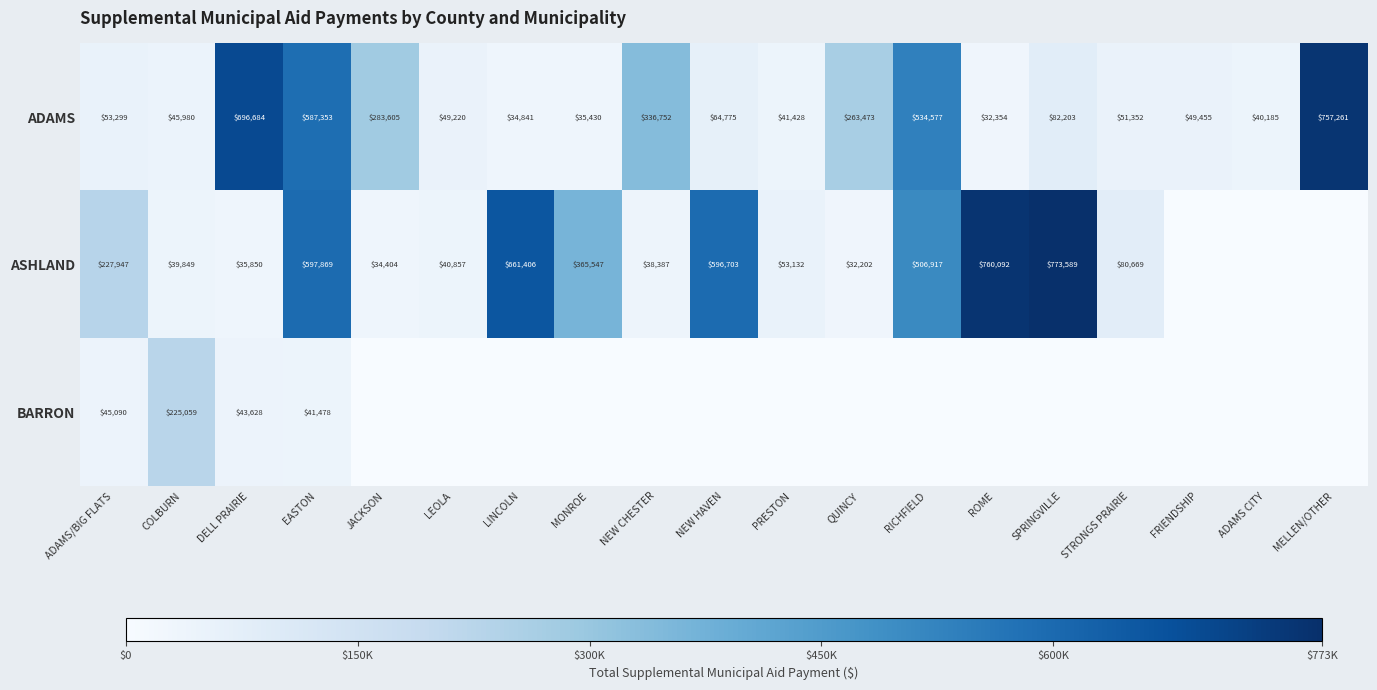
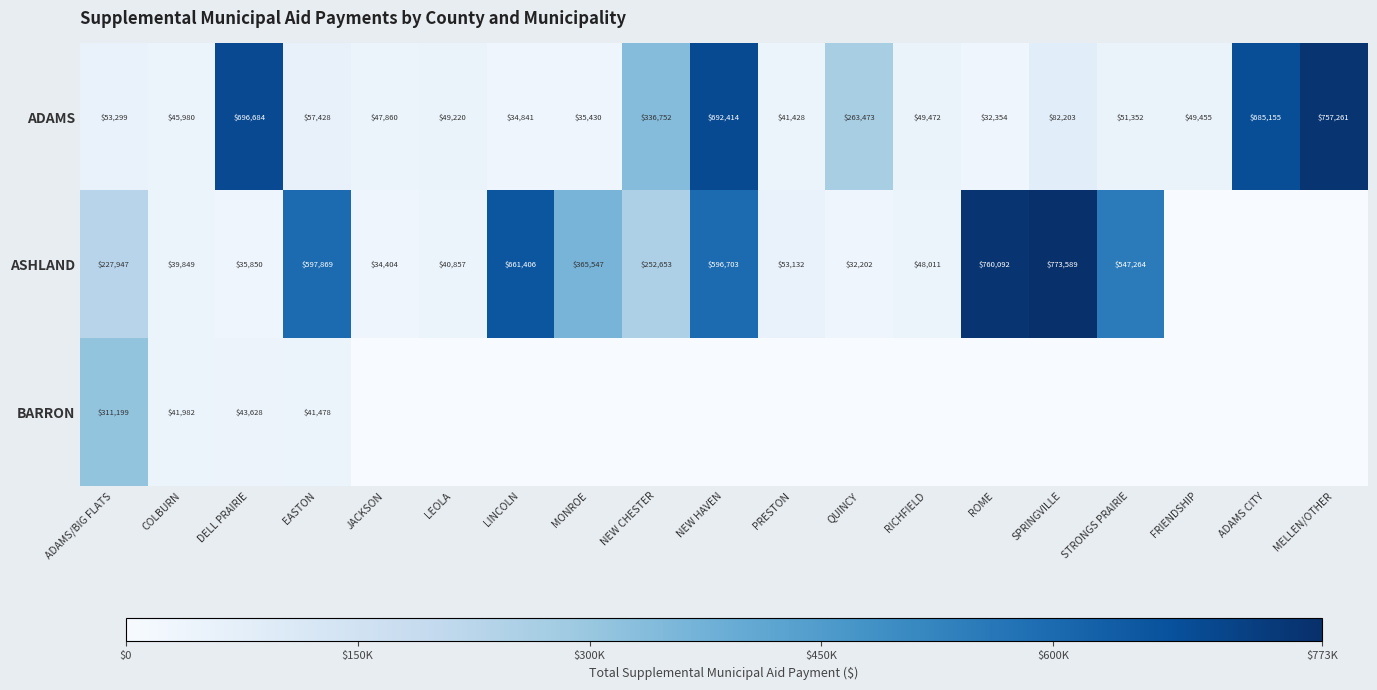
  {
    "ADAMS": {
      "ADAMS/BIG FLATS": "$53,299",
      "COLBURN": "$45,980",
      "DELL PRAIRIE": "$696,684",
-     "EASTON": "$587,353",
-     "JACKSON": "$283,605",
+     "EASTON": "$57,428",
+     "JACKSON": "$47,860",
      "LEOLA": "$49,220",
      "LINCOLN": "$34,841",
      "MONROE": "$35,430",
      "NEW CHESTER": "$336,752",
-     "NEW HAVEN": "$64,775",
+     "NEW HAVEN": "$692,414",
      "PRESTON": "$41,428",
      "QUINCY": "$263,473",
-     "RICHFIELD": "$534,577",
+     "RICHFIELD": "$49,472",
      "ROME": "$32,354",
      "SPRINGVILLE": "$82,203",
      "STRONGS PRAIRIE": "$51,352",
      "FRIENDSHIP": "$49,455",
-     "ADAMS CITY": "$40,185",
+     "ADAMS CITY": "$685,155",
      "MELLEN/OTHER": "$757,261"
    },
    "ASHLAND": {
      "ADAMS/BIG FLATS": "$227,947",
      "COLBURN": "$39,849",
      "DELL PRAIRIE": "$35,850",
      "EASTON": "$597,869",
      "JACKSON": "$34,404",
      "LEOLA": "$40,857",
      "LINCOLN": "$661,406",
      "MONROE": "$365,547",
-     "NEW CHESTER": "$38,387",
+     "NEW CHESTER": "$252,653",
      "NEW HAVEN": "$596,703",
      "PRESTON": "$53,132",
      "QUINCY": "$32,202",
-     "RICHFIELD": "$506,917",
+     "RICHFIELD": "$48,011",
      "ROME": "$760,092",
      "SPRINGVILLE": "$773,589",
-     "STRONGS PRAIRIE": "$80,669"
+     "STRONGS PRAIRIE": "$547,264"
    },
    "BARRON": {
-     "ADAMS/BIG FLATS": "$45,090",
-     "COLBURN": "$225,059",
+     "ADAMS/BIG FLATS": "$311,199",
+     "COLBURN": "$41,982",
      "DELL PRAIRIE": "$43,628",
      "EASTON": "$41,478"
    }
  }
